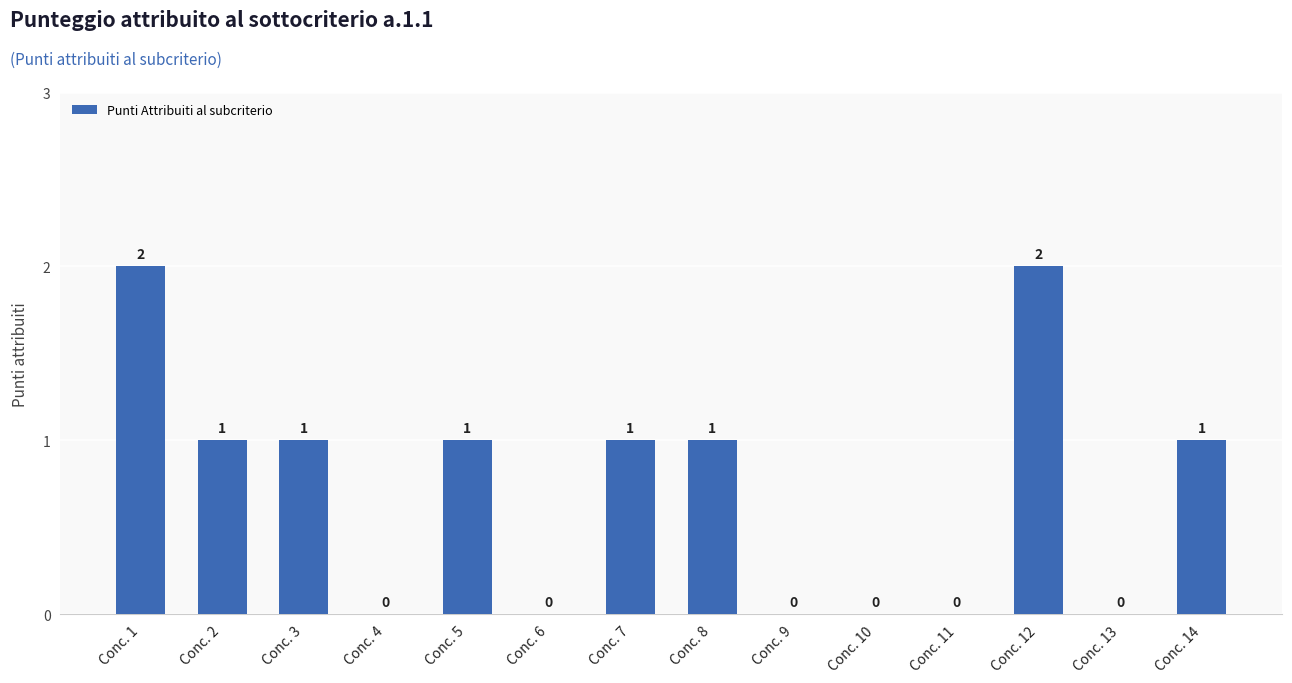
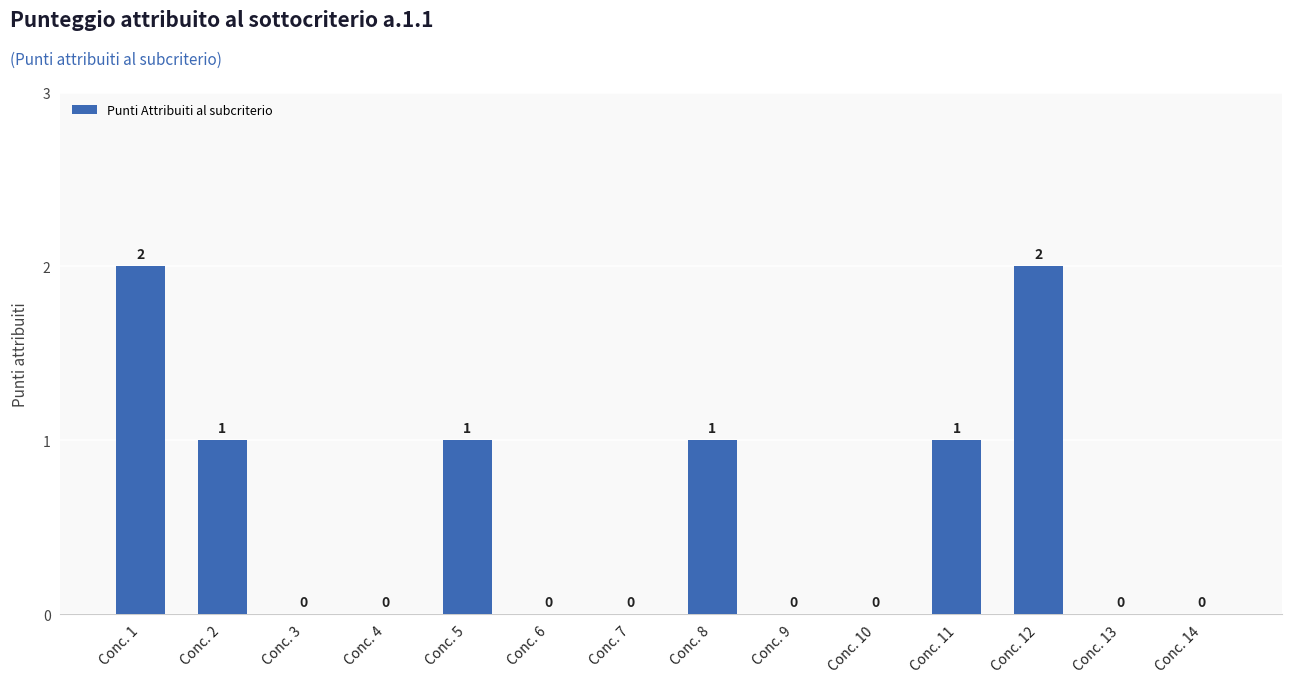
  {
    "Conc. 1": 2,
    "Conc. 2": 1,
-   "Conc. 3": 1,
+   "Conc. 3": 0,
    "Conc. 4": 0,
    "Conc. 5": 1,
    "Conc. 6": 0,
-   "Conc. 7": 1,
+   "Conc. 7": 0,
    "Conc. 8": 1,
    "Conc. 9": 0,
    "Conc. 10": 0,
-   "Conc. 11": 0,
+   "Conc. 11": 1,
    "Conc. 12": 2,
    "Conc. 13": 0,
-   "Conc. 14": 1
+   "Conc. 14": 0
  }
